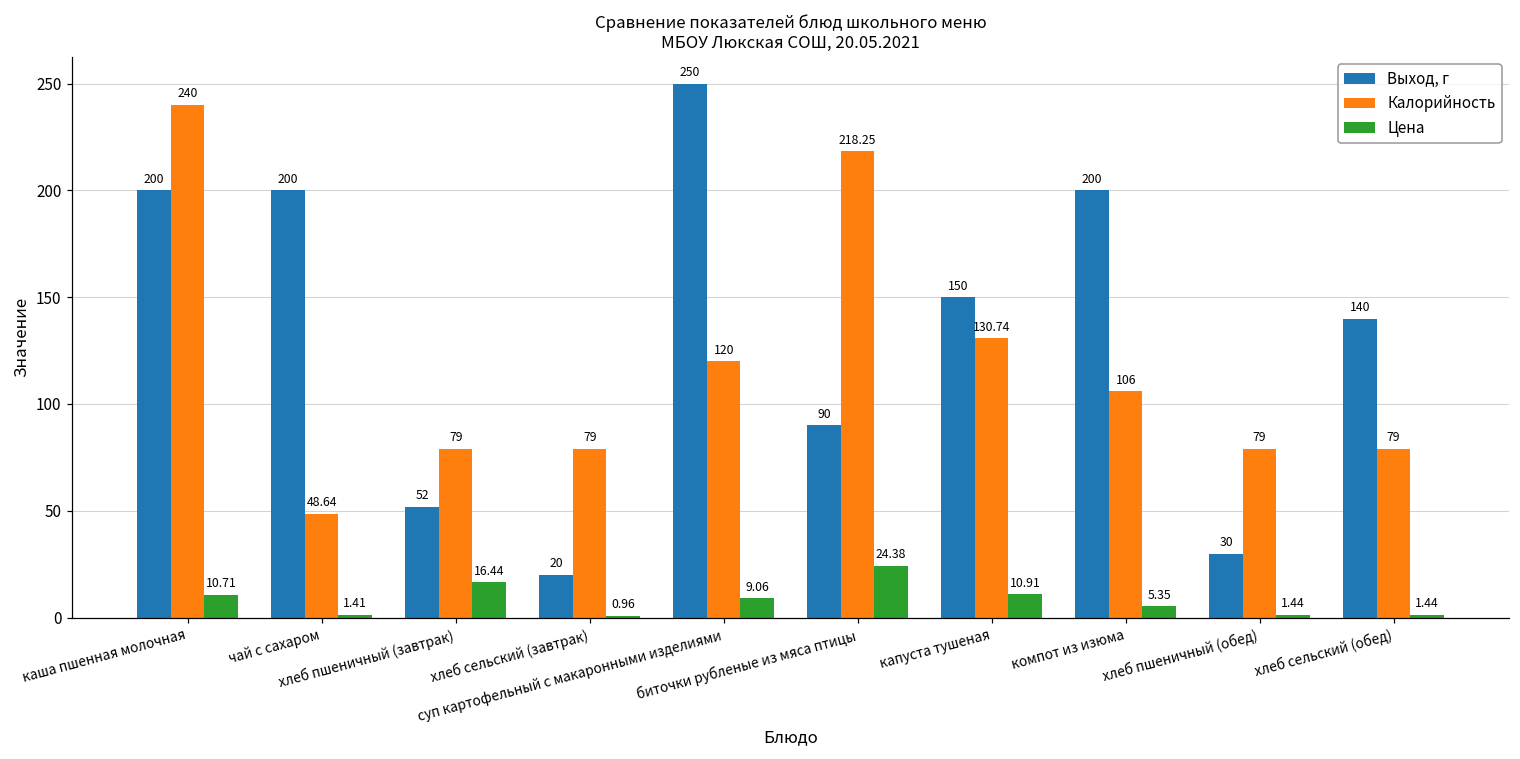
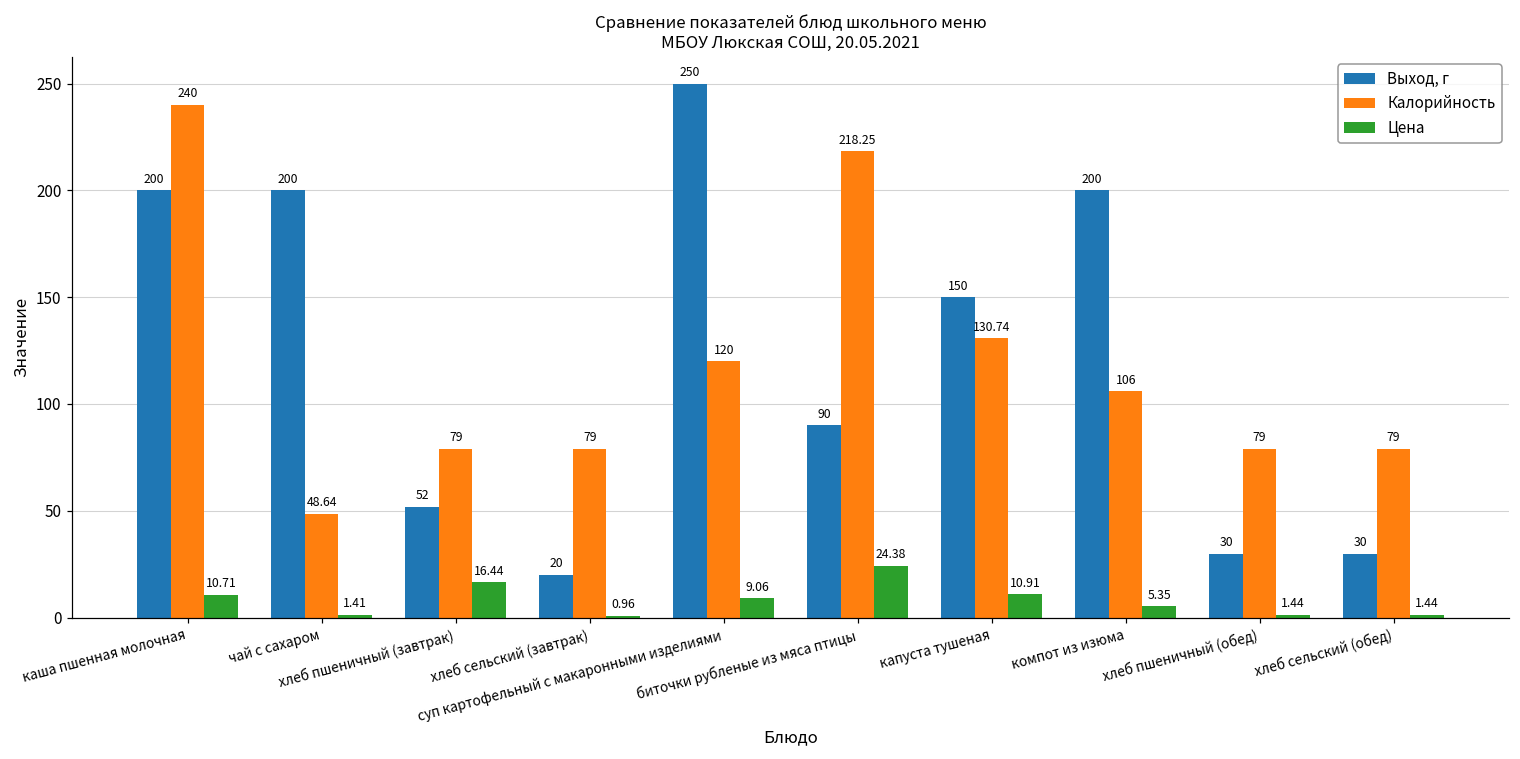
  {
    "Выход, г": {
      "каша пшенная молочная": 200,
      "чай с сахаром": 200,
      "хлеб пшеничный (завтрак)": 52,
      "хлеб сельский (завтрак)": 20,
      "суп картофельный с макаронными изделиями": 250,
      "биточки рубленые из мяса птицы": 90,
      "капуста тушеная": 150,
      "компот из изюма": 200,
      "хлеб пшеничный (обед)": 30,
-     "хлеб сельский (обед)": 140
+     "хлеб сельский (обед)": 30
    },
    "Калорийность": {
      "каша пшенная молочная": 240,
      "чай с сахаром": 48.64,
      "хлеб пшеничный (завтрак)": 79,
      "хлеб сельский (завтрак)": 79,
      "суп картофельный с макаронными изделиями": 120,
      "биточки рубленые из мяса птицы": 218.25,
      "капуста тушеная": 130.74,
      "компот из изюма": 106,
      "хлеб пшеничный (обед)": 79,
      "хлеб сельский (обед)": 79
    },
    "Цена": {
      "каша пшенная молочная": 10.71,
      "чай с сахаром": 1.41,
      "хлеб пшеничный (завтрак)": 16.44,
      "хлеб сельский (завтрак)": 0.96,
      "суп картофельный с макаронными изделиями": 9.06,
      "биточки рубленые из мяса птицы": 24.38,
      "капуста тушеная": 10.91,
      "компот из изюма": 5.35,
      "хлеб пшеничный (обед)": 1.44,
      "хлеб сельский (обед)": 1.44
    }
  }
